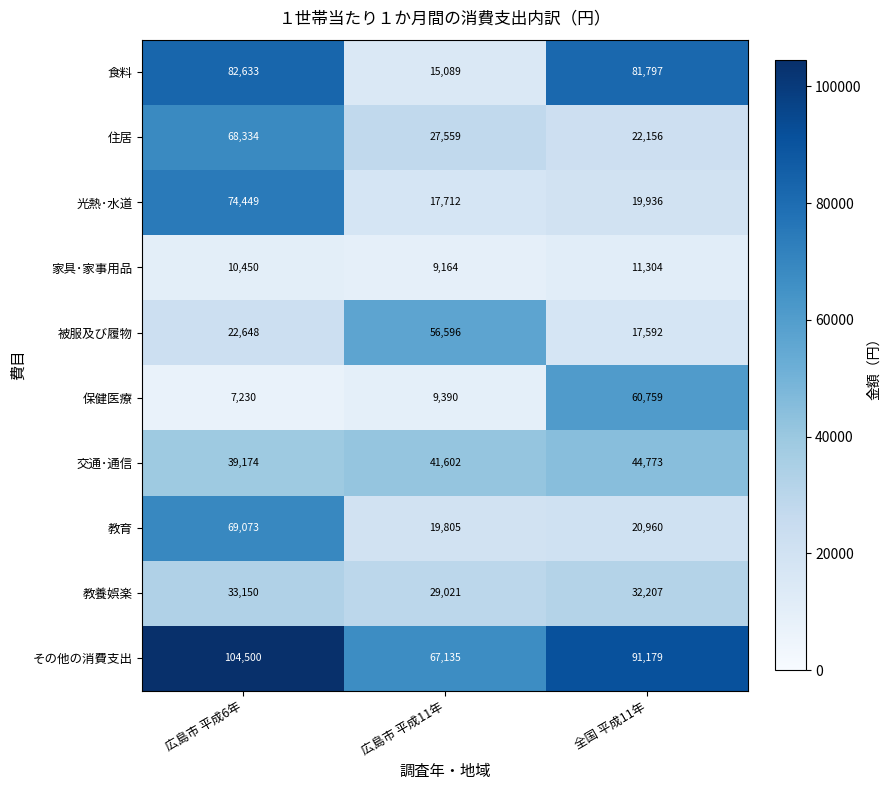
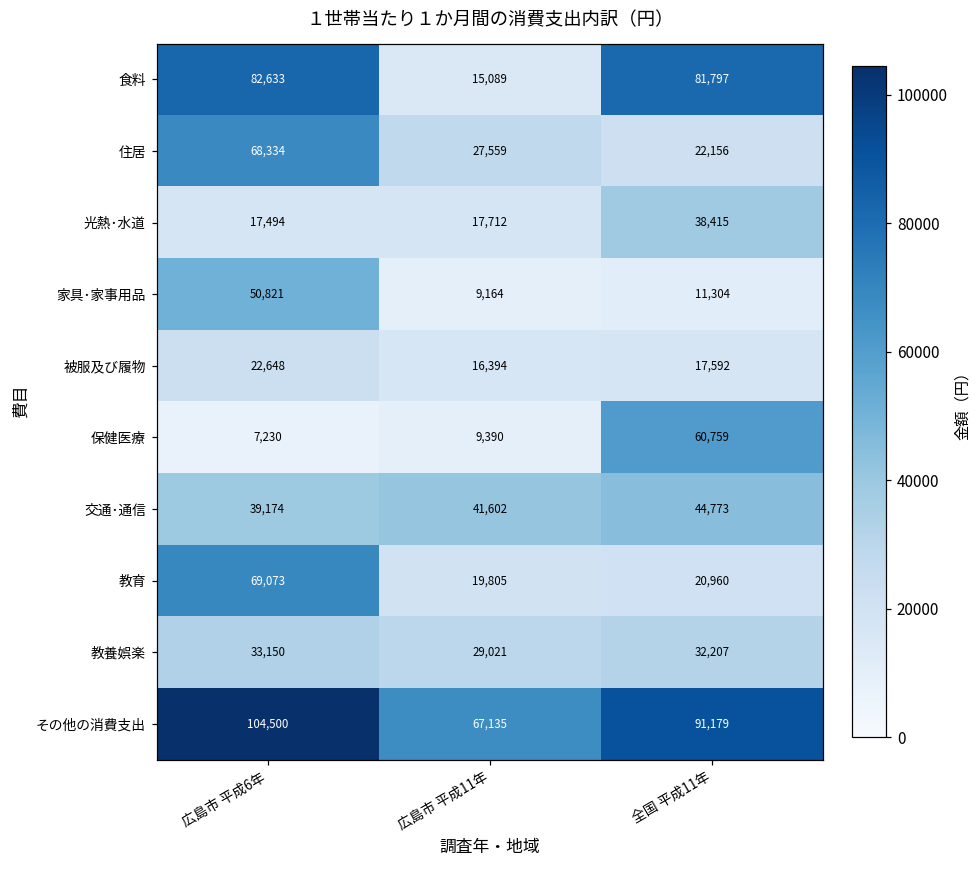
  {
    "食料": {
      "広島市 平成6年": "82,633",
      "広島市 平成11年": "15,089",
      "全国 平成11年": "81,797"
    },
    "住居": {
      "広島市 平成6年": "68,334",
      "広島市 平成11年": "27,559",
      "全国 平成11年": "22,156"
    },
    "光熱･水道": {
-     "広島市 平成6年": "74,449",
+     "広島市 平成6年": "17,494",
      "広島市 平成11年": "17,712",
-     "全国 平成11年": "19,936"
+     "全国 平成11年": "38,415"
    },
    "家具･家事用品": {
-     "広島市 平成6年": "10,450",
+     "広島市 平成6年": "50,821",
      "広島市 平成11年": "9,164",
      "全国 平成11年": "11,304"
    },
    "被服及び履物": {
      "広島市 平成6年": "22,648",
-     "広島市 平成11年": "56,596",
+     "広島市 平成11年": "16,394",
      "全国 平成11年": "17,592"
    },
    "保健医療": {
      "広島市 平成6年": "7,230",
      "広島市 平成11年": "9,390",
      "全国 平成11年": "60,759"
    },
    "交通･通信": {
      "広島市 平成6年": "39,174",
      "広島市 平成11年": "41,602",
      "全国 平成11年": "44,773"
    },
    "教育": {
      "広島市 平成6年": "69,073",
      "広島市 平成11年": "19,805",
      "全国 平成11年": "20,960"
    },
    "教養娯楽": {
      "広島市 平成6年": "33,150",
      "広島市 平成11年": "29,021",
      "全国 平成11年": "32,207"
    },
    "その他の消費支出": {
      "広島市 平成6年": "104,500",
      "広島市 平成11年": "67,135",
      "全国 平成11年": "91,179"
    }
  }
